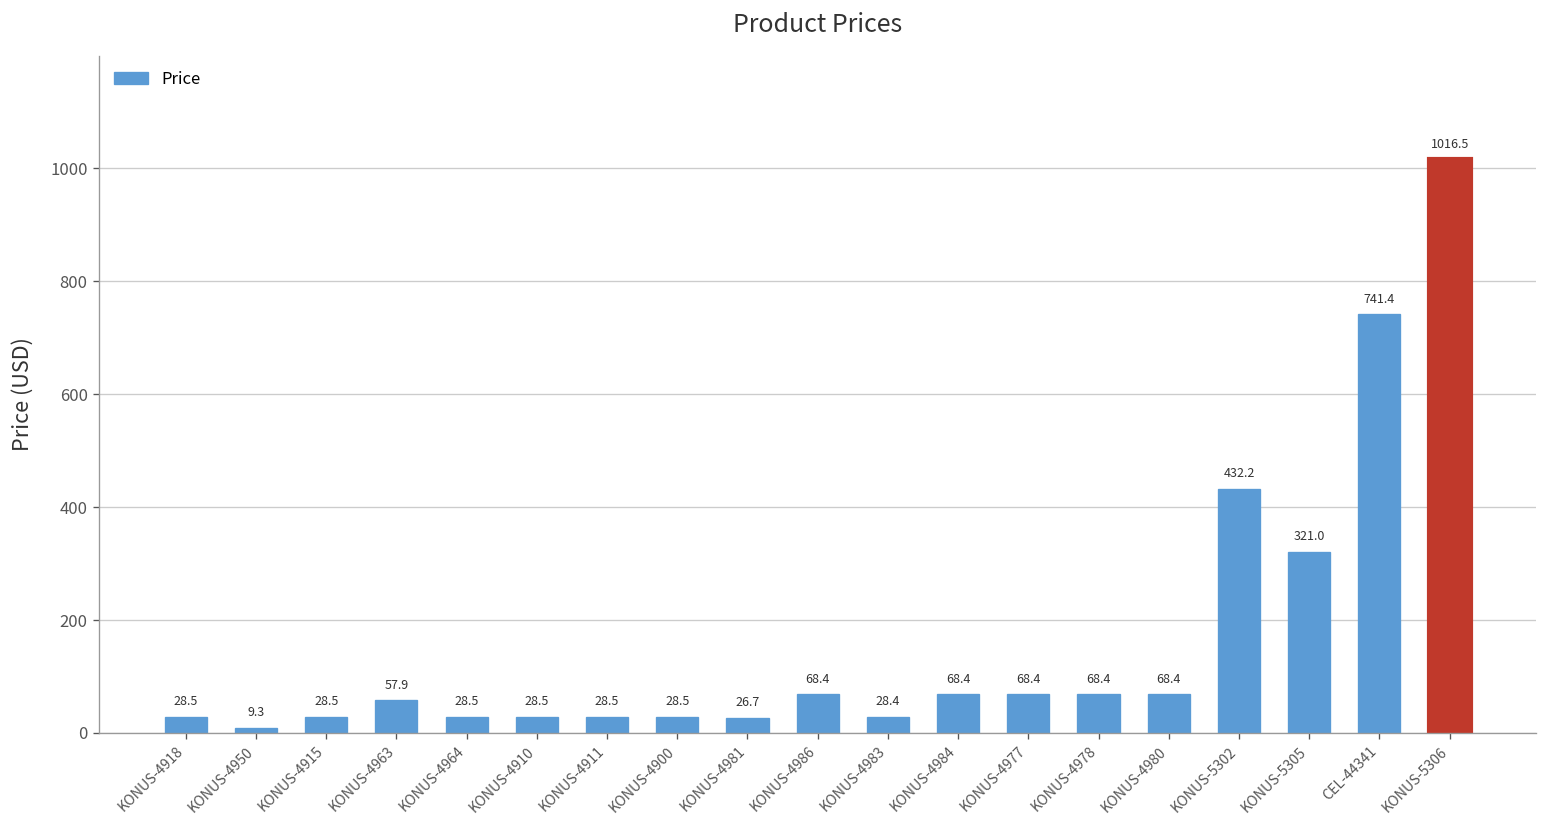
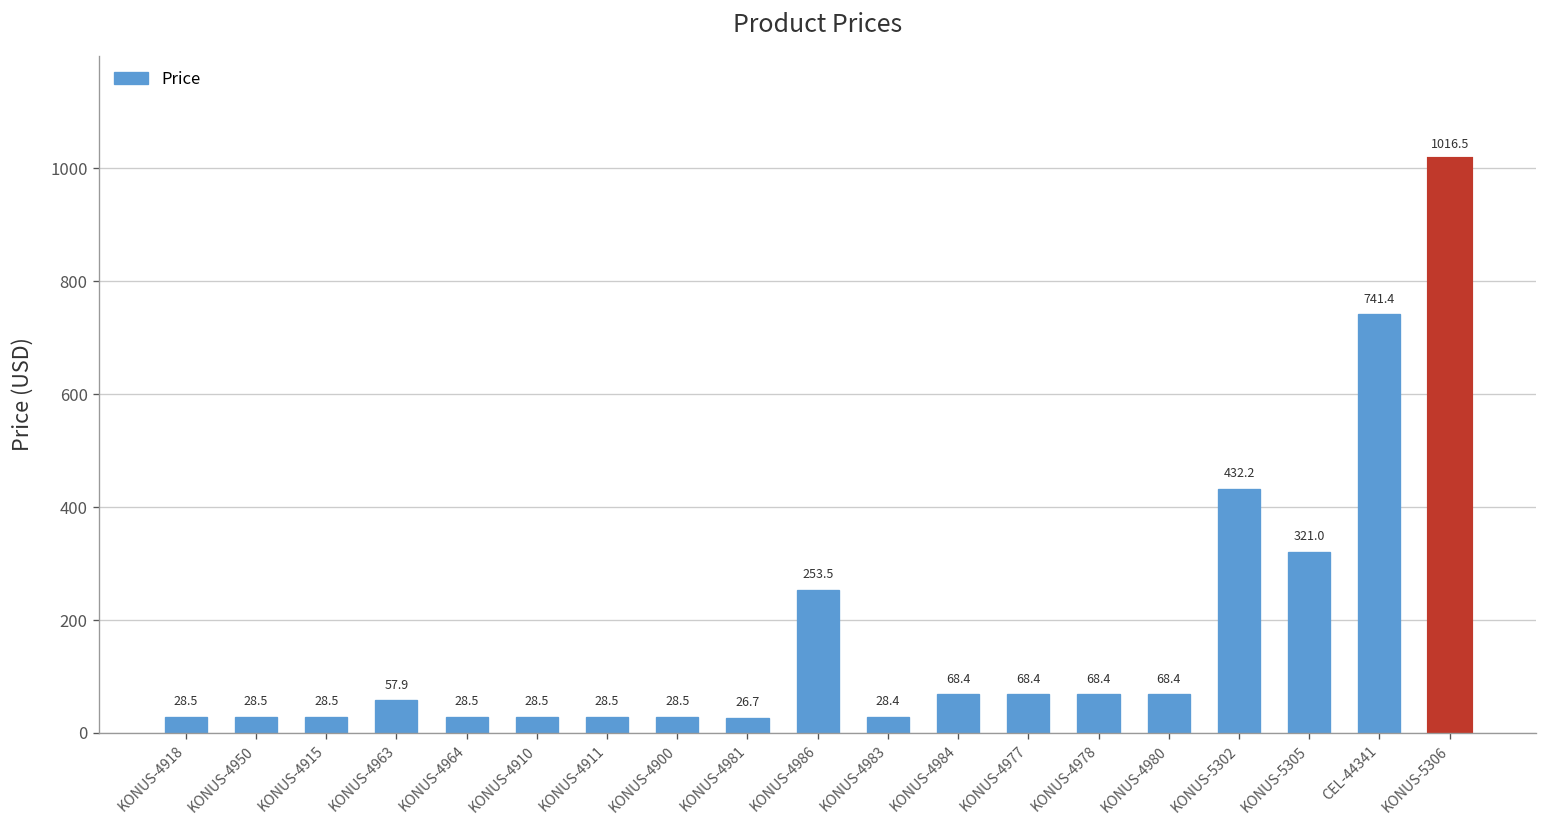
  {
    "KONUS-4918": 28.5,
-   "KONUS-4950": 9.3,
+   "KONUS-4950": 28.5,
    "KONUS-4915": 28.5,
    "KONUS-4963": 57.9,
    "KONUS-4964": 28.5,
    "KONUS-4910": 28.5,
    "KONUS-4911": 28.5,
    "KONUS-4900": 28.5,
    "KONUS-4981": 26.7,
-   "KONUS-4986": 68.4,
+   "KONUS-4986": 253.5,
    "KONUS-4983": 28.4,
    "KONUS-4984": 68.4,
    "KONUS-4977": 68.4,
    "KONUS-4978": 68.4,
    "KONUS-4980": 68.4,
    "KONUS-5302": 432.2,
    "KONUS-5305": 321.0,
    "CEL-44341": 741.4,
    "KONUS-5306": 1016.5
  }
